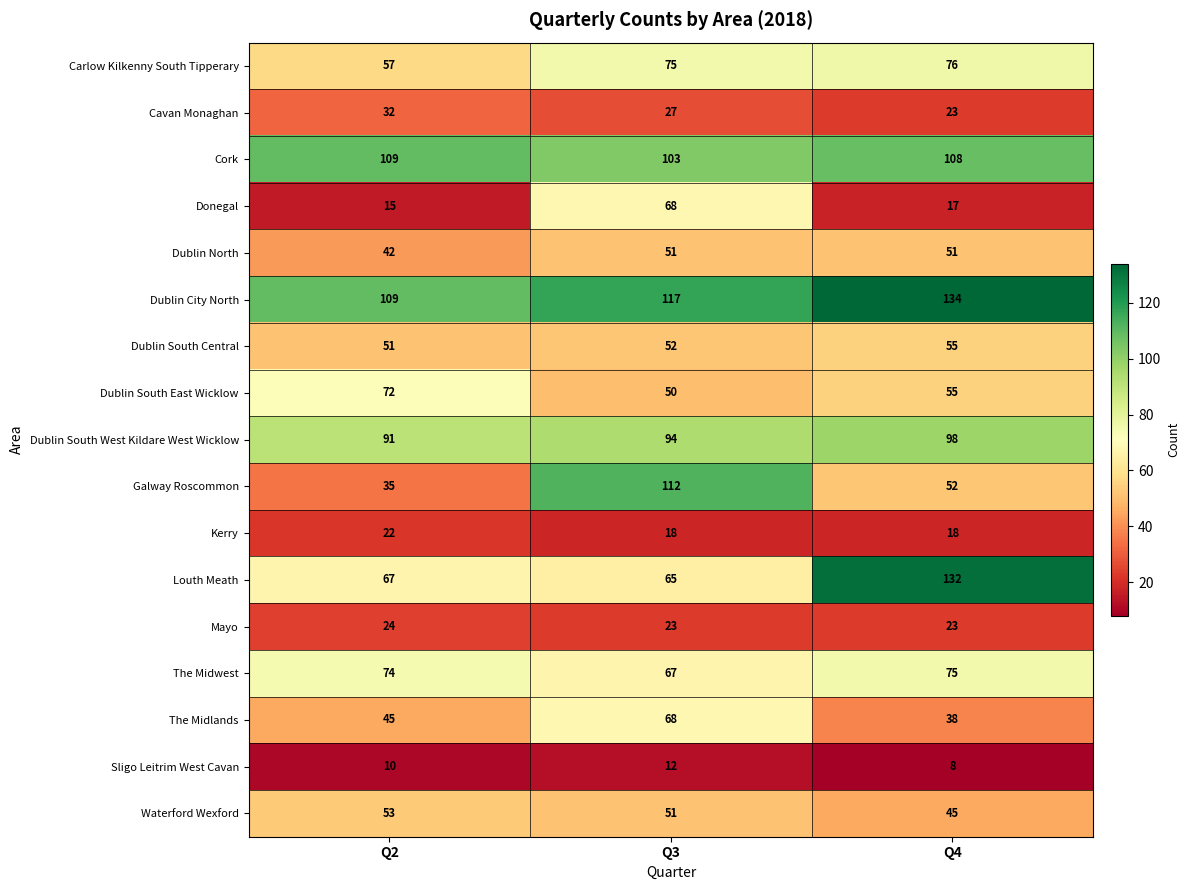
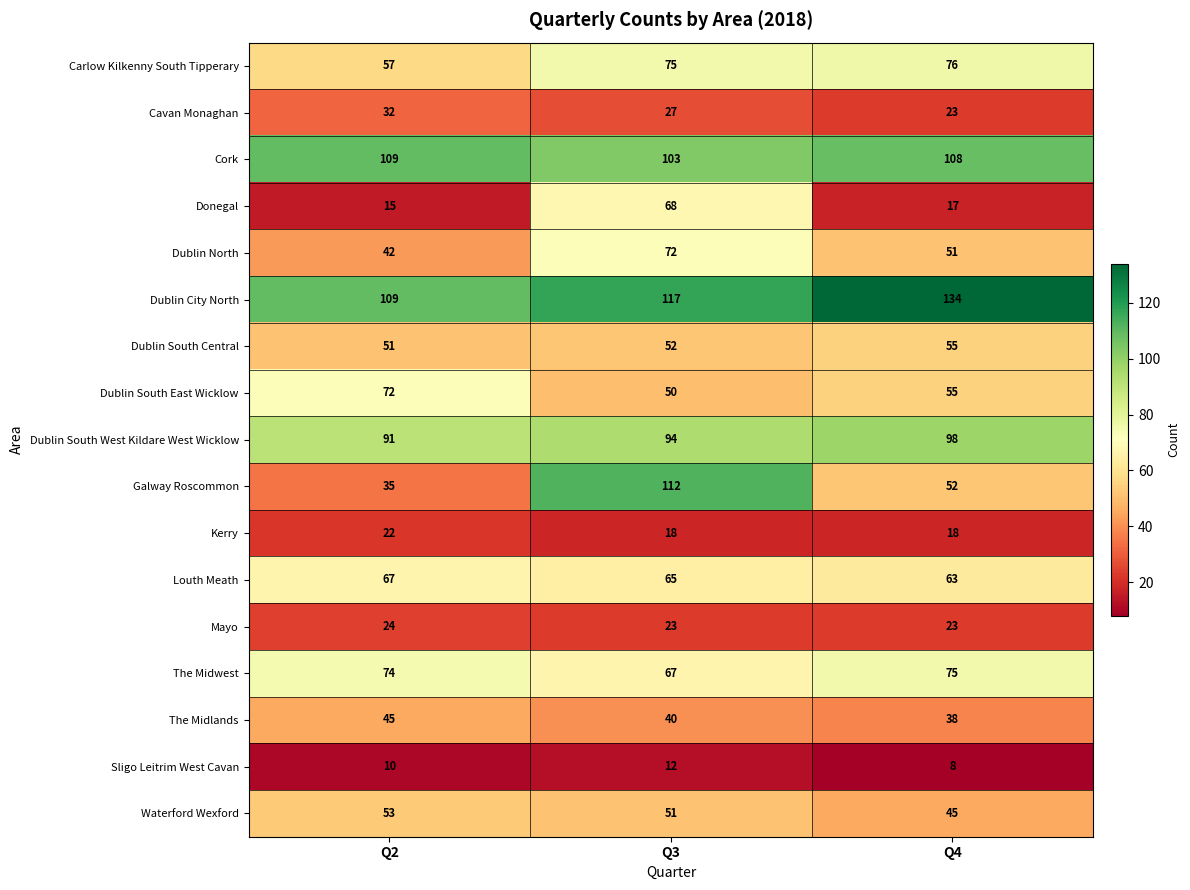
  {
    "Carlow Kilkenny South Tipperary": {
      "Q2": 57,
      "Q3": 75,
      "Q4": 76
    },
    "Cavan Monaghan": {
      "Q2": 32,
      "Q3": 27,
      "Q4": 23
    },
    "Cork": {
      "Q2": 109,
      "Q3": 103,
      "Q4": 108
    },
    "Donegal": {
      "Q2": 15,
      "Q3": 68,
      "Q4": 17
    },
    "Dublin North": {
      "Q2": 42,
-     "Q3": 51,
+     "Q3": 72,
      "Q4": 51
    },
    "Dublin City North": {
      "Q2": 109,
      "Q3": 117,
      "Q4": 134
    },
    "Dublin South Central": {
      "Q2": 51,
      "Q3": 52,
      "Q4": 55
    },
    "Dublin South East Wicklow": {
      "Q2": 72,
      "Q3": 50,
      "Q4": 55
    },
    "Dublin South West Kildare West Wicklow": {
      "Q2": 91,
      "Q3": 94,
      "Q4": 98
    },
    "Galway Roscommon": {
      "Q2": 35,
      "Q3": 112,
      "Q4": 52
    },
    "Kerry": {
      "Q2": 22,
      "Q3": 18,
      "Q4": 18
    },
    "Louth Meath": {
      "Q2": 67,
      "Q3": 65,
-     "Q4": 132
+     "Q4": 63
    },
    "Mayo": {
      "Q2": 24,
      "Q3": 23,
      "Q4": 23
    },
    "The Midwest": {
      "Q2": 74,
      "Q3": 67,
      "Q4": 75
    },
    "The Midlands": {
      "Q2": 45,
-     "Q3": 68,
+     "Q3": 40,
      "Q4": 38
    },
    "Sligo Leitrim West Cavan": {
      "Q2": 10,
      "Q3": 12,
      "Q4": 8
    },
    "Waterford Wexford": {
      "Q2": 53,
      "Q3": 51,
      "Q4": 45
    }
  }
